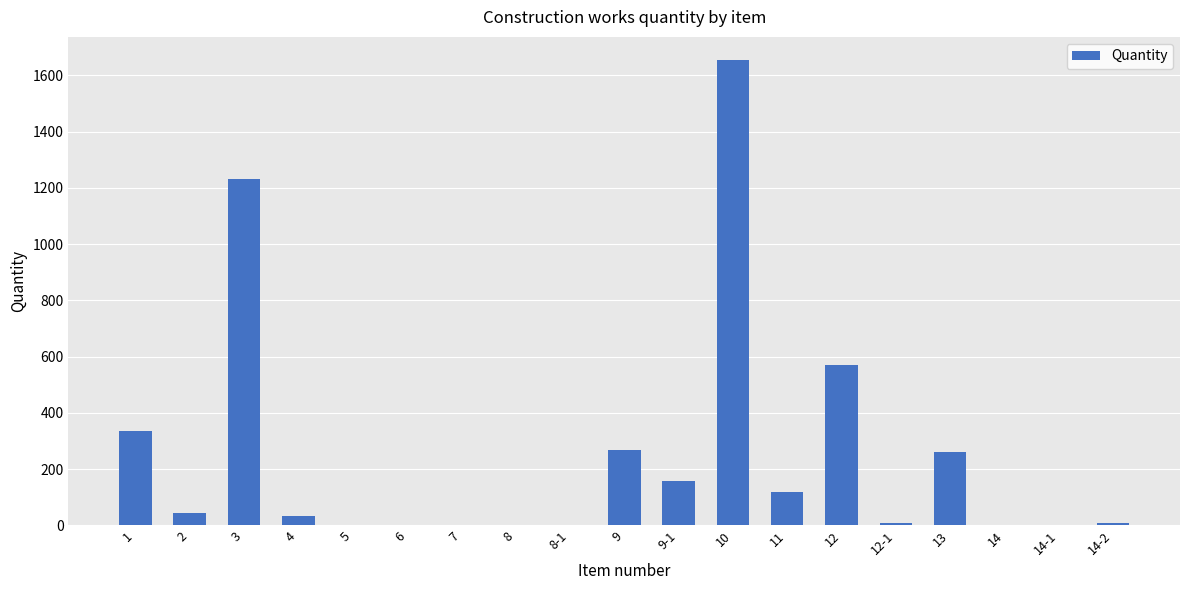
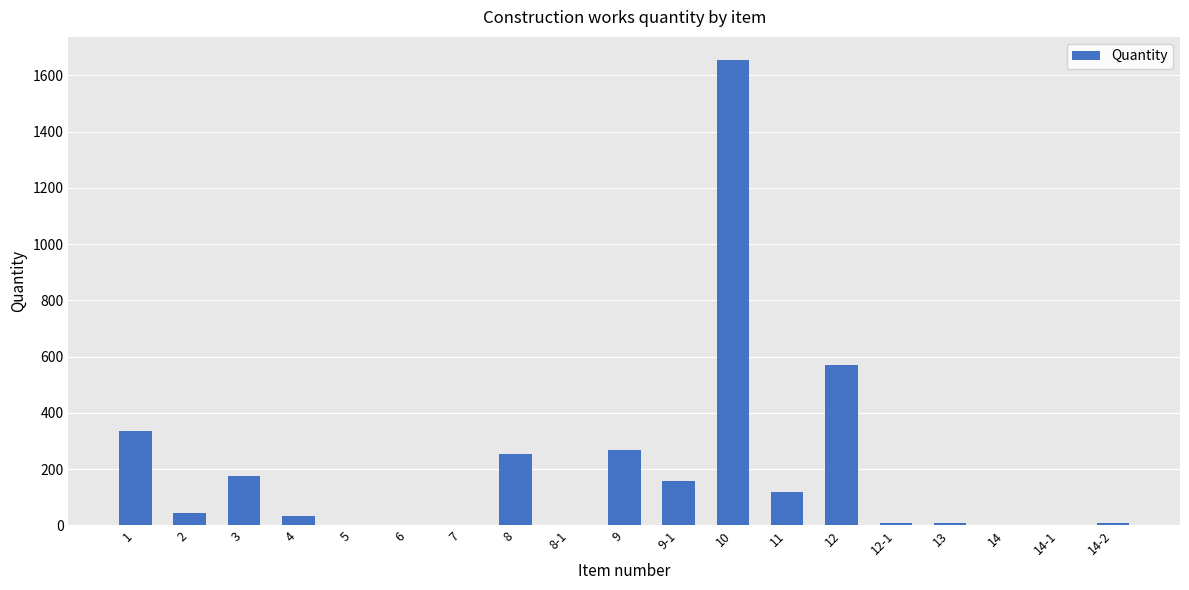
  {
    "1": 340,
    "2": 50,
-   "3": 1230,
+   "3": 180,
    "4": 30,
-   "8": 0,
+   "8": 250,
    "9": 270,
    "9-1": 160,
    "10": 1650,
    "11": 120,
    "12": 570,
-   "13": 260
+   "13": 10
  }
